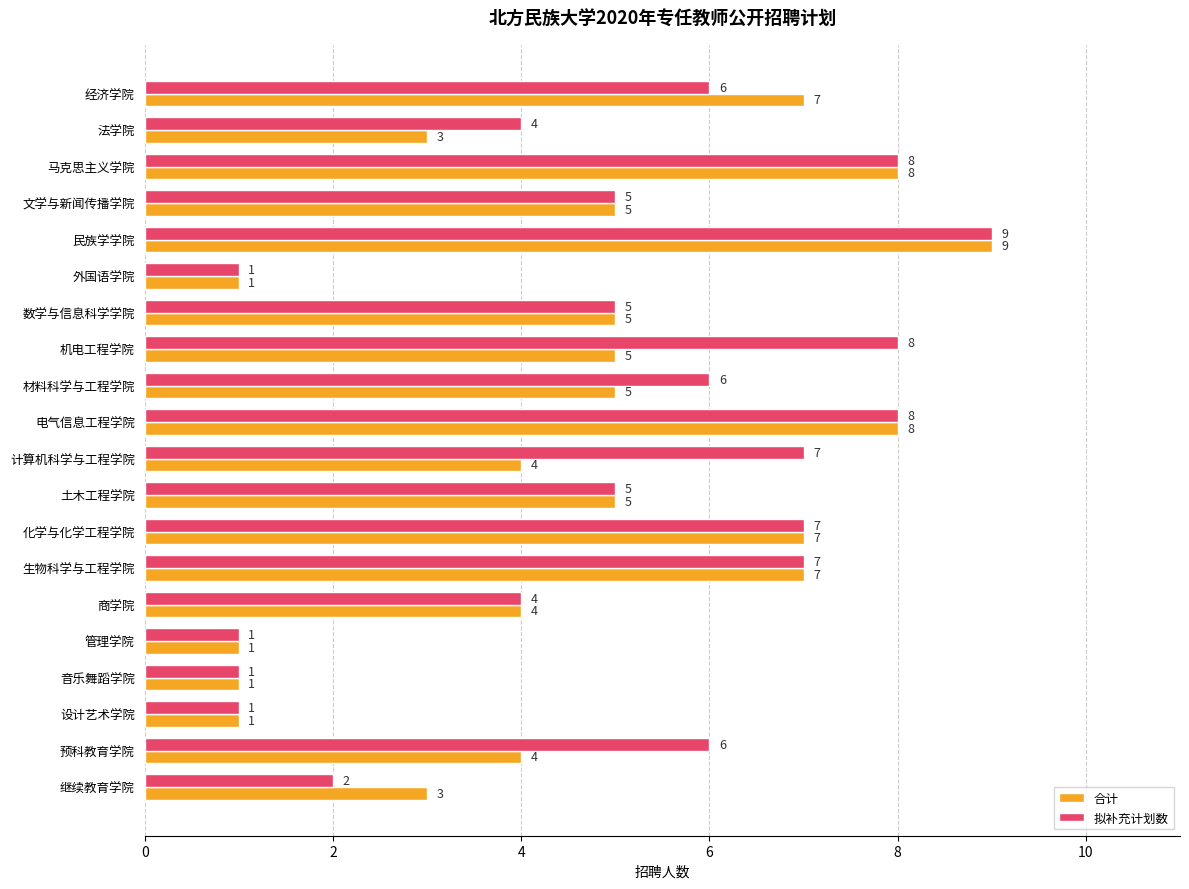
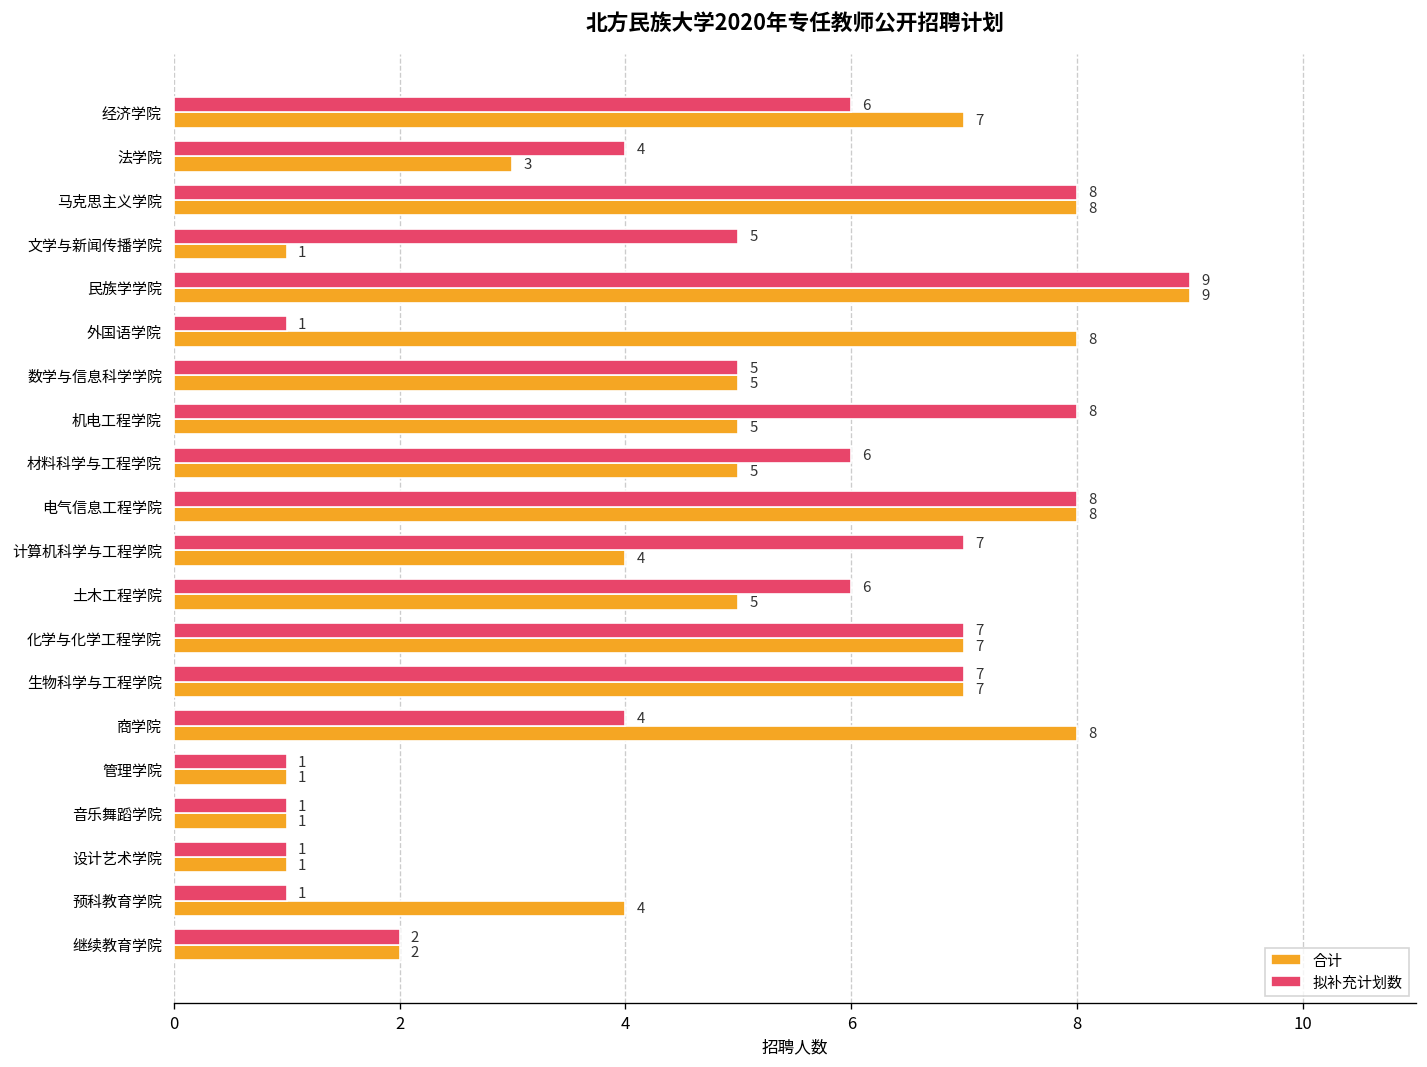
  {
    "合计": {
      "经济学院": 7,
      "法学院": 3,
      "马克思主义学院": 8,
-     "文学与新闻传播学院": 5,
+     "文学与新闻传播学院": 1,
      "民族学学院": 9,
-     "外国语学院": 1,
+     "外国语学院": 8,
      "数学与信息科学学院": 5,
      "机电工程学院": 5,
      "材料科学与工程学院": 5,
      "电气信息工程学院": 8,
      "计算机科学与工程学院": 4,
      "土木工程学院": 5,
      "化学与化学工程学院": 7,
      "生物科学与工程学院": 7,
-     "商学院": 4,
+     "商学院": 8,
      "管理学院": 1,
      "音乐舞蹈学院": 1,
      "设计艺术学院": 1,
      "预科教育学院": 4,
-     "继续教育学院": 3
+     "继续教育学院": 2
    },
    "拟补充计划数": {
      "经济学院": 6,
      "法学院": 4,
      "马克思主义学院": 8,
      "文学与新闻传播学院": 5,
      "民族学学院": 9,
      "外国语学院": 1,
      "数学与信息科学学院": 5,
      "机电工程学院": 8,
      "材料科学与工程学院": 6,
      "电气信息工程学院": 8,
      "计算机科学与工程学院": 7,
-     "土木工程学院": 5,
+     "土木工程学院": 6,
      "化学与化学工程学院": 7,
      "生物科学与工程学院": 7,
      "商学院": 4,
      "管理学院": 1,
      "音乐舞蹈学院": 1,
      "设计艺术学院": 1,
-     "预科教育学院": 6,
+     "预科教育学院": 1,
      "继续教育学院": 2
    }
  }
